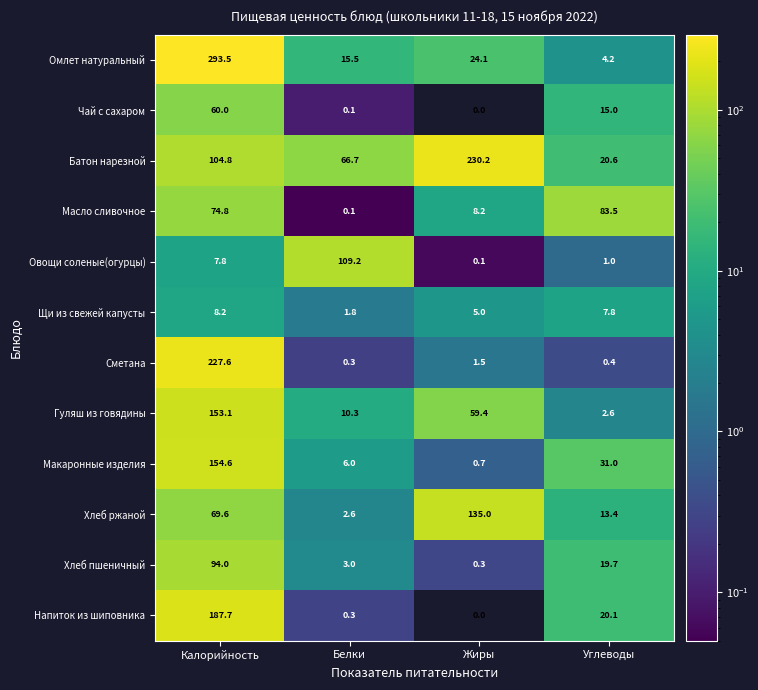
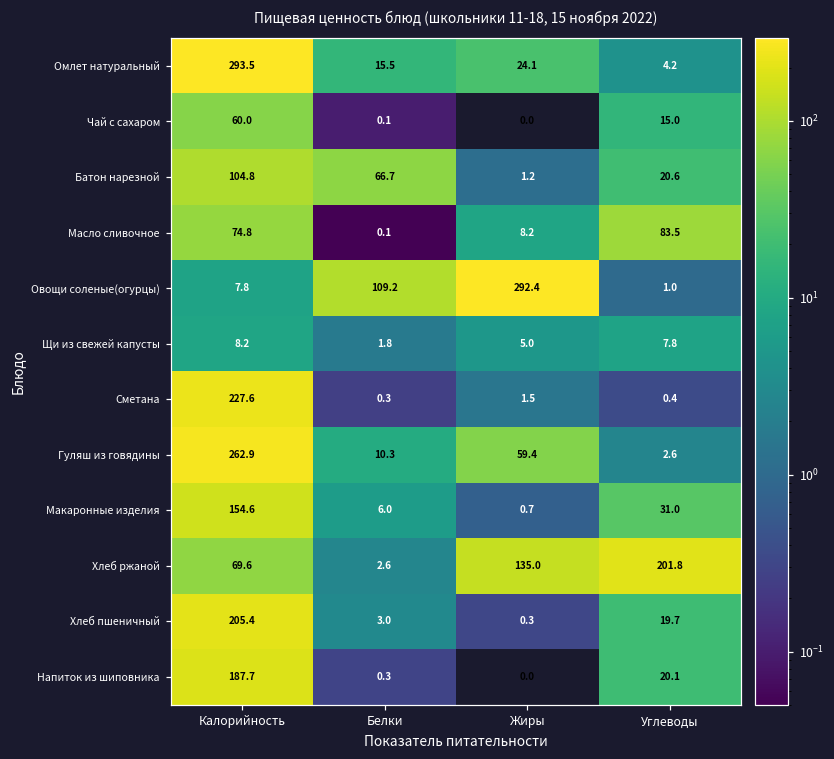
  {
    "Омлет натуральный": {
      "Калорийность": 293.5,
      "Белки": 15.5,
      "Жиры": 24.1,
      "Углеводы": 4.2
    },
    "Чай с сахаром": {
      "Калорийность": 60.0,
      "Белки": 0.1,
      "Углеводы": 15.0
    },
    "Батон нарезной": {
      "Калорийность": 104.8,
      "Белки": 66.7,
-     "Жиры": 230.2,
+     "Жиры": 1.2,
      "Углеводы": 20.6
    },
    "Масло сливочное": {
      "Калорийность": 74.8,
      "Белки": 0.1,
      "Жиры": 8.2,
      "Углеводы": 83.5
    },
    "Овощи соленые(огурцы)": {
      "Калорийность": 7.8,
      "Белки": 109.2,
-     "Жиры": 0.1,
+     "Жиры": 292.4,
      "Углеводы": 1.0
    },
    "Щи из свежей капусты": {
      "Калорийность": 8.2,
      "Белки": 1.8,
      "Жиры": 5.0,
      "Углеводы": 7.8
    },
    "Сметана": {
      "Калорийность": 227.6,
      "Белки": 0.3,
      "Жиры": 1.5,
      "Углеводы": 0.4
    },
    "Гуляш из говядины": {
-     "Калорийность": 153.1,
+     "Калорийность": 262.9,
      "Белки": 10.3,
      "Жиры": 59.4,
      "Углеводы": 2.6
    },
    "Макаронные изделия": {
      "Калорийность": 154.6,
      "Белки": 6.0,
      "Жиры": 0.7,
      "Углеводы": 31.0
    },
    "Хлеб ржаной": {
      "Калорийность": 69.6,
      "Белки": 2.6,
      "Жиры": 135.0,
-     "Углеводы": 13.4
+     "Углеводы": 201.8
    },
    "Хлеб пшеничный": {
-     "Калорийность": 94.0,
+     "Калорийность": 205.4,
      "Белки": 3.0,
      "Жиры": 0.3,
      "Углеводы": 19.7
    },
    "Напиток из шиповника": {
      "Калорийность": 187.7,
      "Белки": 0.3,
      "Углеводы": 20.1
    }
  }
